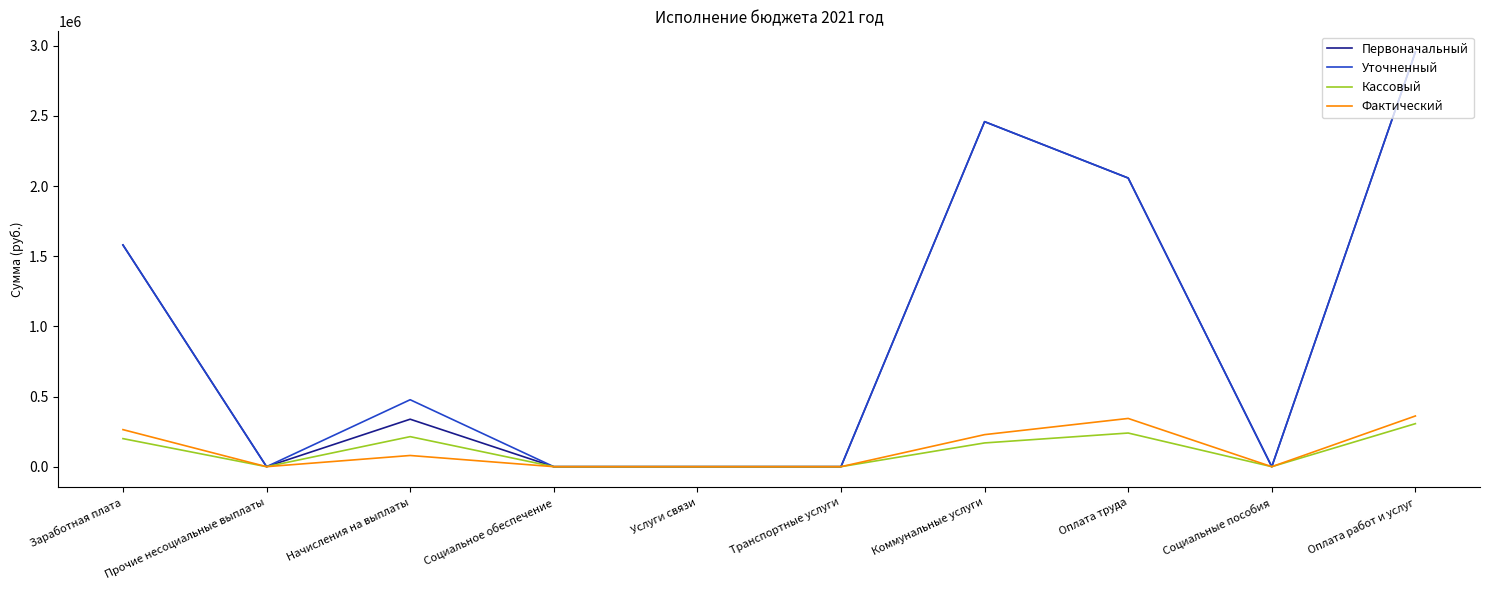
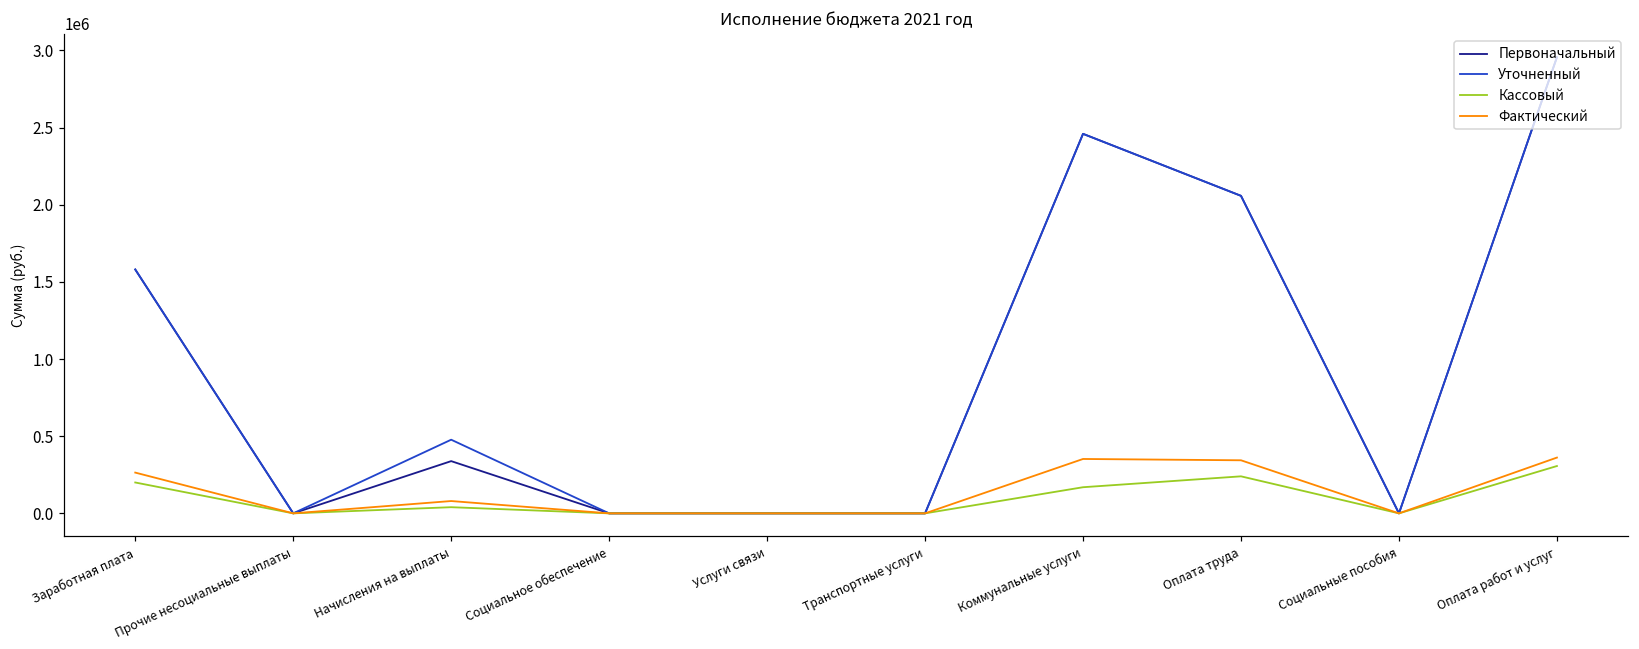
  {
    "Первоначальный": {
      "Начисления на выплаты": 340000
    },
    "Уточненный": {
      "Начисления на выплаты": 480000
    },
    "Кассовый": {
      "Заработная плата": 200000,
-     "Начисления на выплаты": 210000,
+     "Начисления на выплаты": 40000,
      "Коммунальные услуги": 170000,
      "Оплата труда": 240000,
      "Оплата работ и услуг": 310000
    },
    "Фактический": {
      "Заработная плата": 260000,
      "Начисления на выплаты": 80000,
-     "Коммунальные услуги": 230000,
+     "Коммунальные услуги": 350000,
      "Оплата труда": 340000,
      "Оплата работ и услуг": 360000
    }
  }
